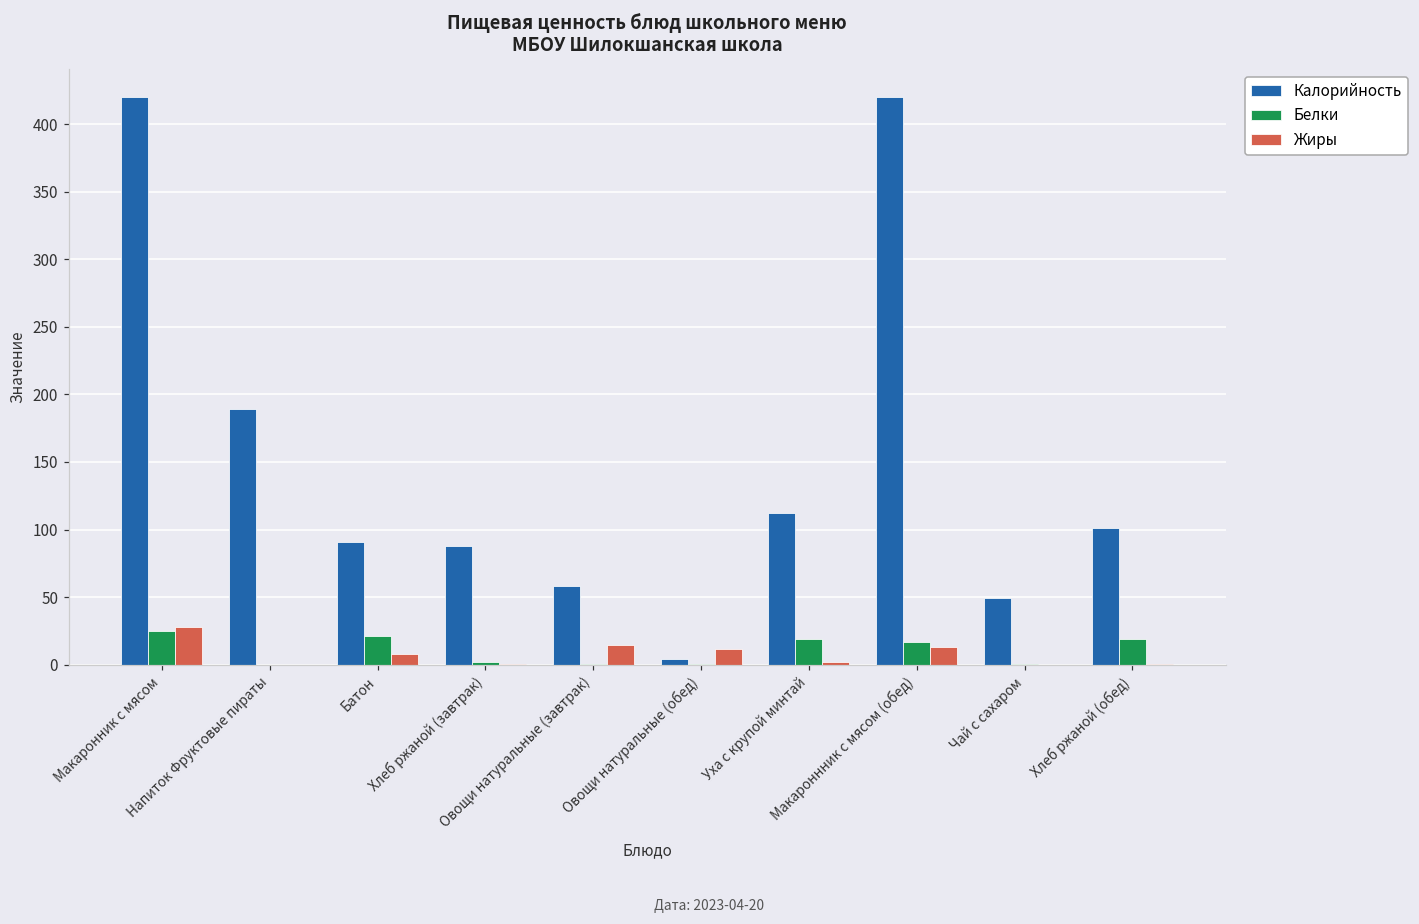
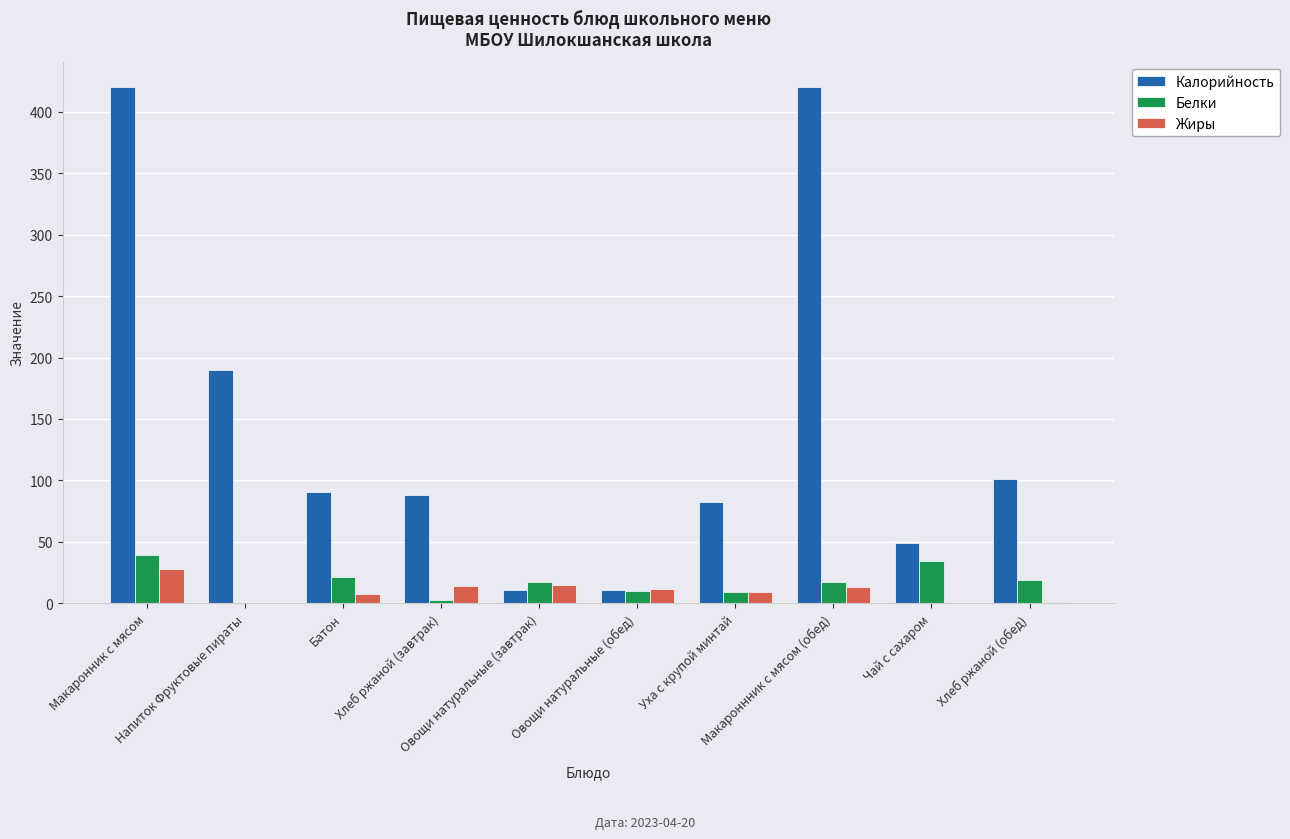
  {
    "Калорийность": {
      "Макаронник с мясом": 420,
      "Напиток Фруктовые пираты": 190,
      "Батон": 90,
      "Хлеб ржаной (завтрак)": 88,
-     "Овощи натуральные (завтрак)": 58,
-     "Овощи натуральные (обед)": 4,
-     "Уха с крупой минтай": 112,
+     "Овощи натуральные (завтрак)": 11,
+     "Овощи натуральные (обед)": 11,
+     "Уха с крупой минтай": 82,
      "Макароннник с мясом (обед)": 420,
      "Чай с сахаром": 49,
      "Хлеб ржаной (обед)": 101
    },
    "Белки": {
-     "Макаронник с мясом": 25,
+     "Макаронник с мясом": 39,
      "Напиток Фруктовые пираты": 0,
      "Батон": 21,
      "Хлеб ржаной (завтрак)": 2,
-     "Овощи натуральные (завтрак)": 1,
-     "Овощи натуральные (обед)": 1,
-     "Уха с крупой минтай": 19,
+     "Овощи натуральные (завтрак)": 17,
+     "Овощи натуральные (обед)": 10,
+     "Уха с крупой минтай": 9,
      "Макароннник с мясом (обед)": 17,
-     "Чай с сахаром": 0,
+     "Чай с сахаром": 35,
      "Хлеб ржаной (обед)": 19
    },
    "Жиры": {
      "Макаронник с мясом": 28,
      "Напиток Фруктовые пираты": 0,
      "Батон": 8,
-     "Хлеб ржаной (завтрак)": 0,
+     "Хлеб ржаной (завтрак)": 14,
      "Овощи натуральные (завтрак)": 15,
      "Овощи натуральные (обед)": 12,
-     "Уха с крупой минтай": 2,
+     "Уха с крупой минтай": 9,
      "Макароннник с мясом (обед)": 13,
      "Чай с сахаром": 0
    }
  }
